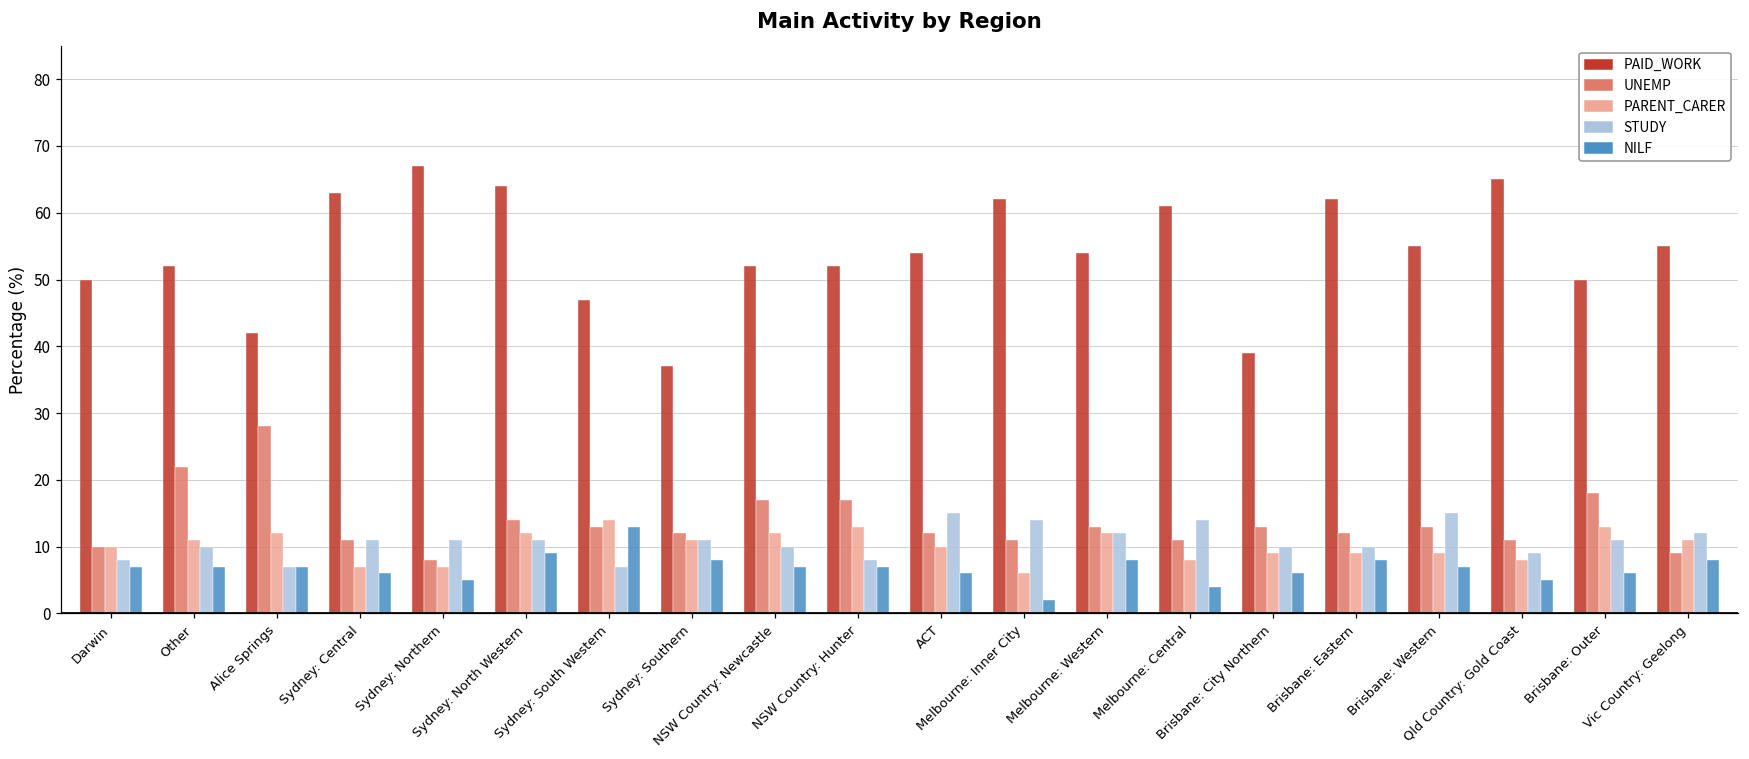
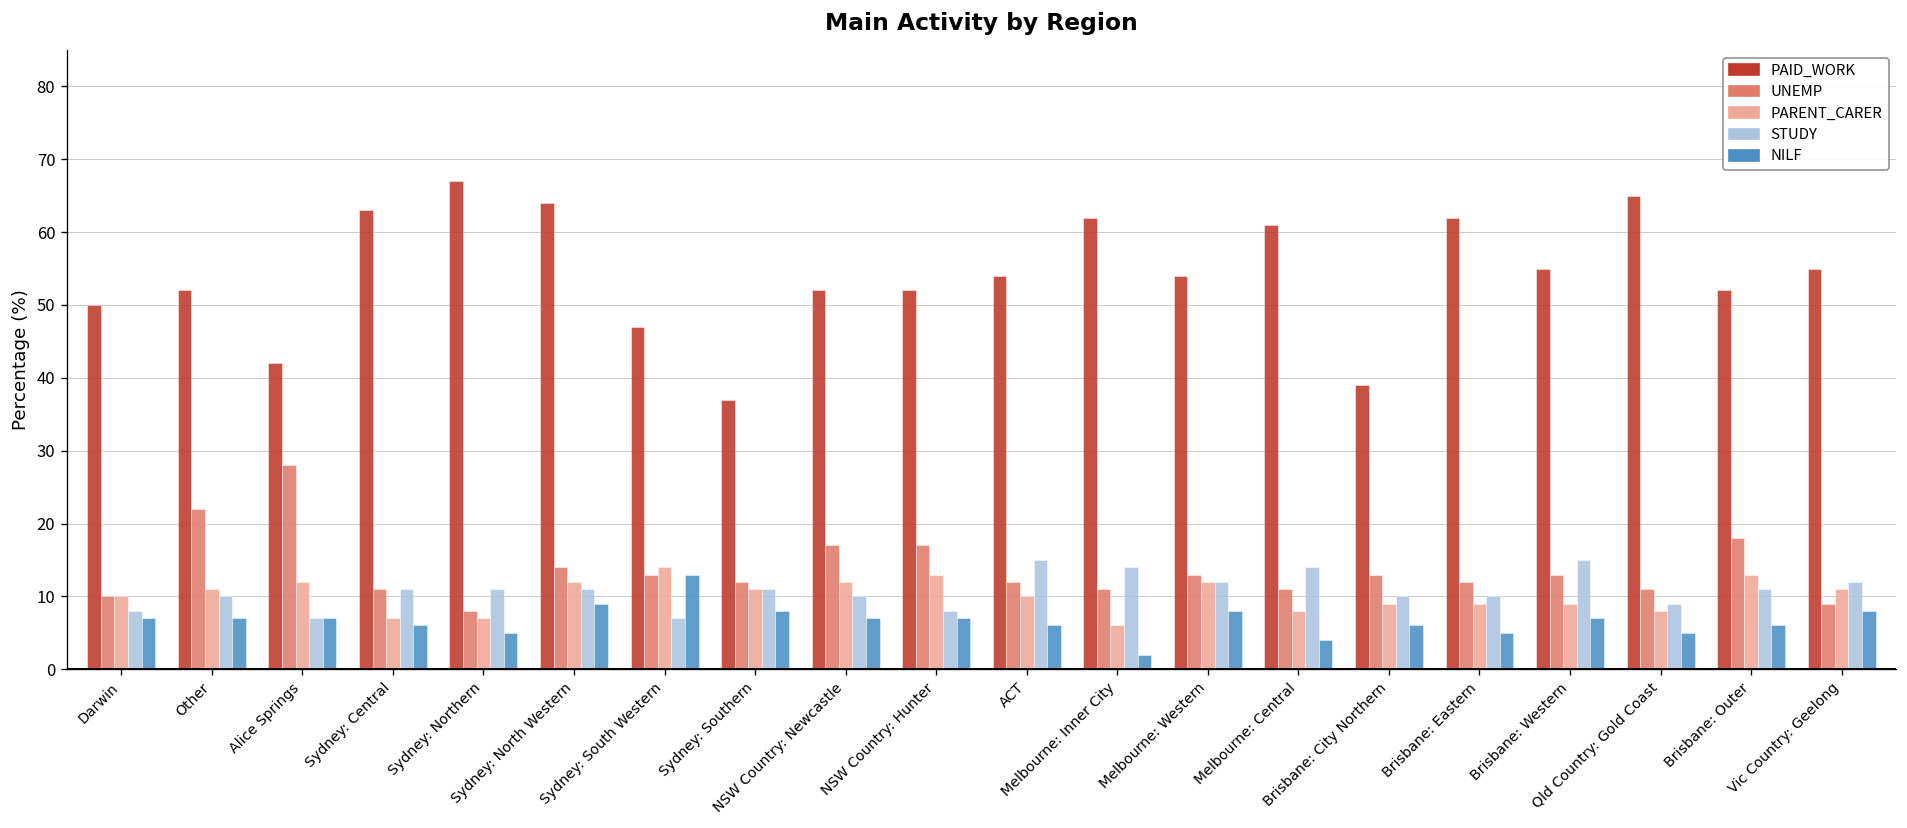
  {
    "PAID_WORK": {
      "Darwin": 50,
      "Other": 52,
      "Alice Springs": 42,
      "Sydney: Central": 63,
      "Sydney: Northern": 67,
      "Sydney: North Western": 64,
      "Sydney: South Western": 47,
      "Sydney: Southern": 37,
      "NSW Country: Newcastle": 52,
      "NSW Country: Hunter": 52,
      "ACT": 54,
      "Melbourne: Inner City": 62,
      "Melbourne: Western": 54,
      "Melbourne: Central": 61,
      "Brisbane: City Northern": 39,
      "Brisbane: Eastern": 62,
      "Brisbane: Western": 55,
      "Qld Country: Gold Coast": 65,
-     "Brisbane: Outer": 50,
+     "Brisbane: Outer": 52,
      "Vic Country: Geelong": 55
    },
    "UNEMP": {
      "Darwin": 10,
      "Other": 22,
      "Alice Springs": 28,
      "Sydney: Central": 11,
      "Sydney: Northern": 8,
      "Sydney: North Western": 14,
      "Sydney: South Western": 13,
      "Sydney: Southern": 12,
      "NSW Country: Newcastle": 17,
      "NSW Country: Hunter": 17,
      "ACT": 12,
      "Melbourne: Inner City": 11,
      "Melbourne: Western": 13,
      "Melbourne: Central": 11,
      "Brisbane: City Northern": 13,
      "Brisbane: Eastern": 12,
      "Brisbane: Western": 13,
      "Qld Country: Gold Coast": 11,
      "Brisbane: Outer": 18,
      "Vic Country: Geelong": 9
    },
    "PARENT_CARER": {
      "Darwin": 10,
      "Other": 11,
      "Alice Springs": 12,
      "Sydney: Central": 7,
      "Sydney: Northern": 7,
      "Sydney: North Western": 12,
      "Sydney: South Western": 14,
      "Sydney: Southern": 11,
      "NSW Country: Newcastle": 12,
      "NSW Country: Hunter": 13,
      "ACT": 10,
      "Melbourne: Inner City": 6,
      "Melbourne: Western": 12,
      "Melbourne: Central": 8,
      "Brisbane: City Northern": 9,
      "Brisbane: Eastern": 9,
      "Brisbane: Western": 9,
      "Qld Country: Gold Coast": 8,
      "Brisbane: Outer": 13,
      "Vic Country: Geelong": 11
    },
    "STUDY": {
      "Darwin": 8,
      "Other": 10,
      "Alice Springs": 7,
      "Sydney: Central": 11,
      "Sydney: Northern": 11,
      "Sydney: North Western": 11,
      "Sydney: South Western": 7,
      "Sydney: Southern": 11,
      "NSW Country: Newcastle": 10,
      "NSW Country: Hunter": 8,
      "ACT": 15,
      "Melbourne: Inner City": 14,
      "Melbourne: Western": 12,
      "Melbourne: Central": 14,
      "Brisbane: City Northern": 10,
      "Brisbane: Eastern": 10,
      "Brisbane: Western": 15,
      "Qld Country: Gold Coast": 9,
      "Brisbane: Outer": 11,
      "Vic Country: Geelong": 12
    },
    "NILF": {
      "Darwin": 7,
      "Other": 7,
      "Alice Springs": 7,
      "Sydney: Central": 6,
      "Sydney: Northern": 5,
      "Sydney: North Western": 9,
      "Sydney: South Western": 13,
      "Sydney: Southern": 8,
      "NSW Country: Newcastle": 7,
      "NSW Country: Hunter": 7,
      "ACT": 6,
      "Melbourne: Inner City": 2,
      "Melbourne: Western": 8,
      "Melbourne: Central": 4,
      "Brisbane: City Northern": 6,
-     "Brisbane: Eastern": 8,
+     "Brisbane: Eastern": 5,
      "Brisbane: Western": 7,
      "Qld Country: Gold Coast": 5,
      "Brisbane: Outer": 6,
      "Vic Country: Geelong": 8
    }
  }
